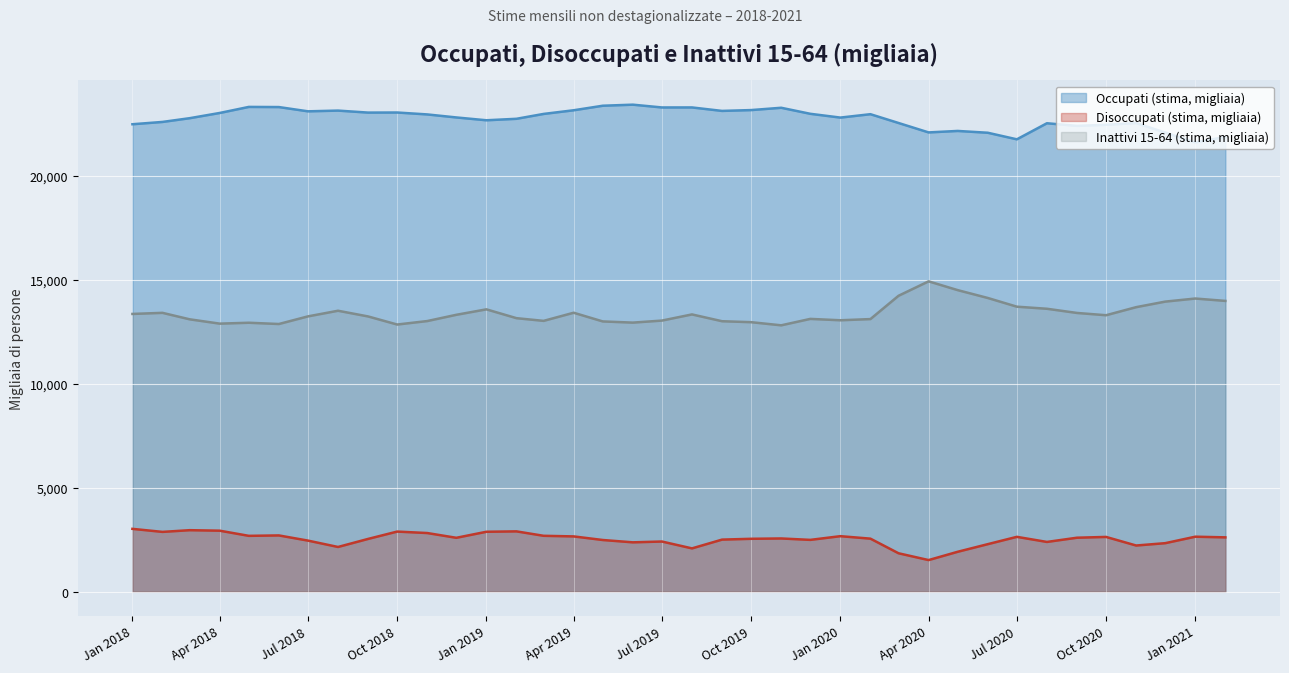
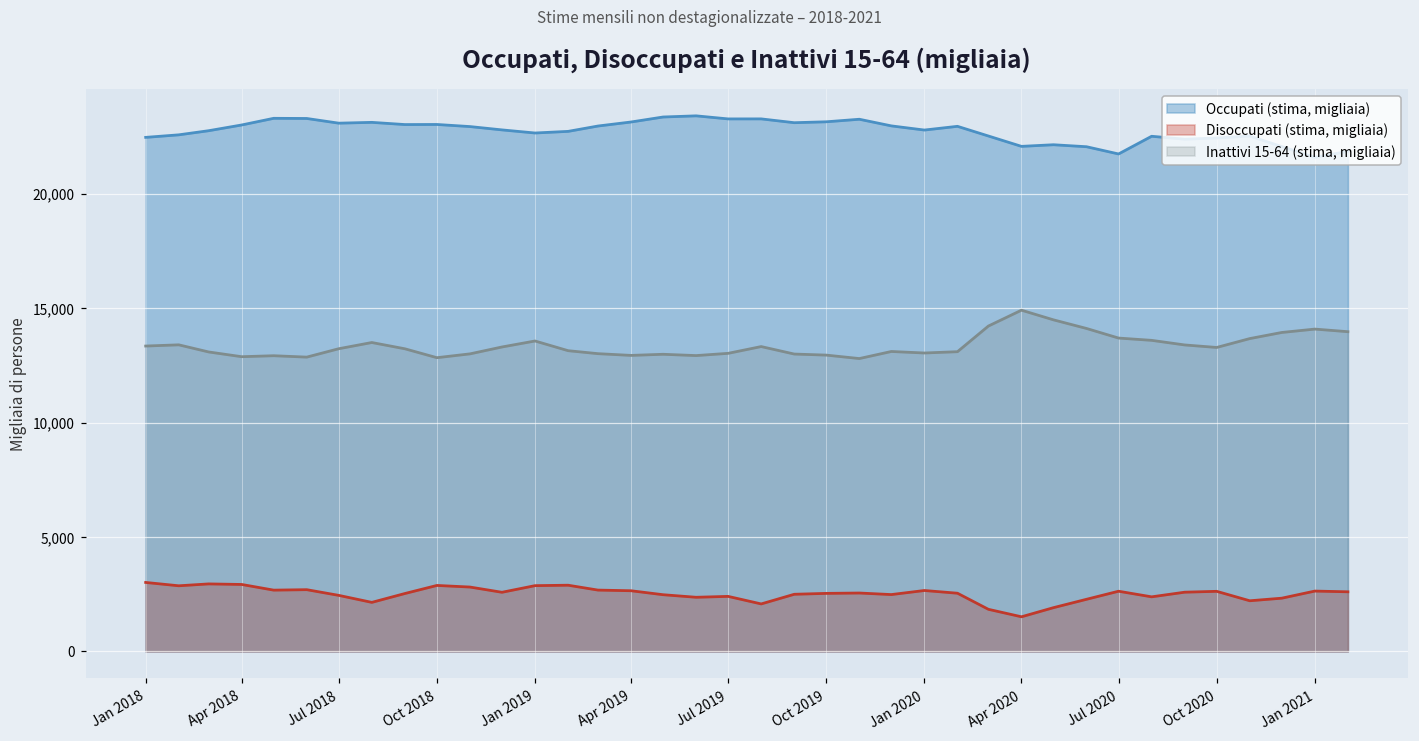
  {
    "Occupati (stima, migliaia)": {
      "Jan 2018": "22,500",
      "Apr 2018": "23,000",
      "Jul 2018": "23,100",
      "Oct 2018": "23,000",
      "Jan 2019": "22,700",
      "Apr 2019": "23,100",
      "Jul 2019": "23,300",
      "Oct 2019": "23,200",
      "Jan 2020": "22,800",
      "Apr 2020": "22,100",
      "Jul 2020": "21,700"
    },
    "Disoccupati (stima, migliaia)": {
      "Jan 2018": "3,000",
      "Apr 2018": "2,900",
      "Jul 2018": "2,500",
      "Oct 2018": "2,900",
      "Jan 2019": "2,900",
      "Apr 2019": "2,700",
      "Jul 2019": "2,400",
      "Oct 2019": "2,500",
      "Jan 2020": "2,700",
      "Apr 2020": "1,500",
      "Jul 2020": "2,600",
      "Oct 2020": "2,600",
      "Jan 2021": "2,600"
    },
    "Inattivi 15-64 (stima, migliaia)": {
      "Jan 2018": "13,300",
      "Apr 2018": "12,900",
      "Jul 2018": "13,200",
      "Oct 2018": "12,800",
      "Jan 2019": "13,600",
-     "Apr 2019": "13,400",
+     "Apr 2019": "12,900",
      "Jul 2019": "13,000",
      "Oct 2019": "13,000",
      "Jan 2020": "13,000",
      "Apr 2020": "14,900",
      "Jul 2020": "13,700",
      "Oct 2020": "13,300",
      "Jan 2021": "14,100"
    }
  }
